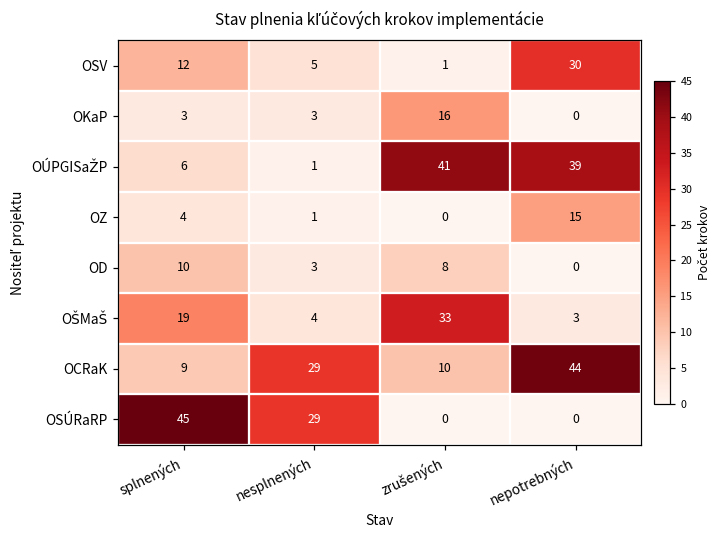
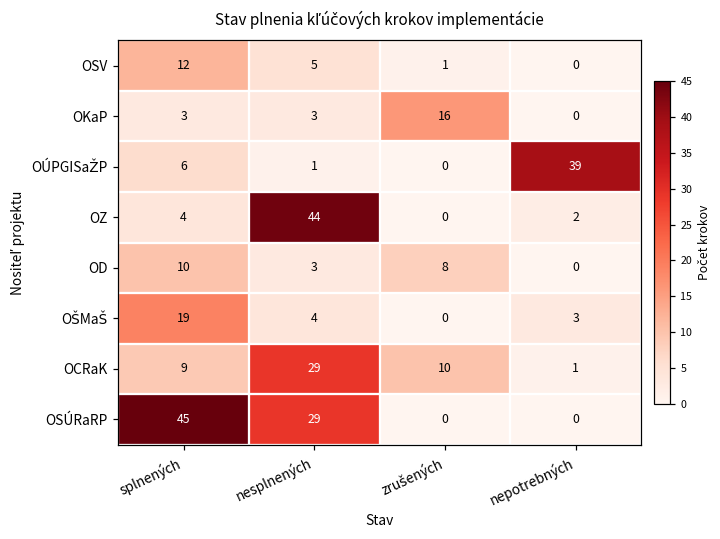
  {
    "OSV": {
      "splnených": 12,
      "nesplnených": 5,
      "zrušených": 1,
-     "nepotrebných": 30
+     "nepotrebných": 0
    },
    "OKaP": {
      "splnených": 3,
      "nesplnených": 3,
      "zrušených": 16,
      "nepotrebných": 0
    },
    "OÚPGISaŽP": {
      "splnených": 6,
      "nesplnených": 1,
-     "zrušených": 41,
+     "zrušených": 0,
      "nepotrebných": 39
    },
    "OZ": {
      "splnených": 4,
-     "nesplnených": 1,
+     "nesplnených": 44,
      "zrušených": 0,
-     "nepotrebných": 15
+     "nepotrebných": 2
    },
    "OD": {
      "splnených": 10,
      "nesplnených": 3,
      "zrušených": 8,
      "nepotrebných": 0
    },
    "OŠMaŠ": {
      "splnených": 19,
      "nesplnených": 4,
-     "zrušených": 33,
+     "zrušených": 0,
      "nepotrebných": 3
    },
    "OCRaK": {
      "splnených": 9,
      "nesplnených": 29,
      "zrušených": 10,
-     "nepotrebných": 44
+     "nepotrebných": 1
    },
    "OSÚRaRP": {
      "splnených": 45,
      "nesplnených": 29,
      "zrušených": 0,
      "nepotrebných": 0
    }
  }
